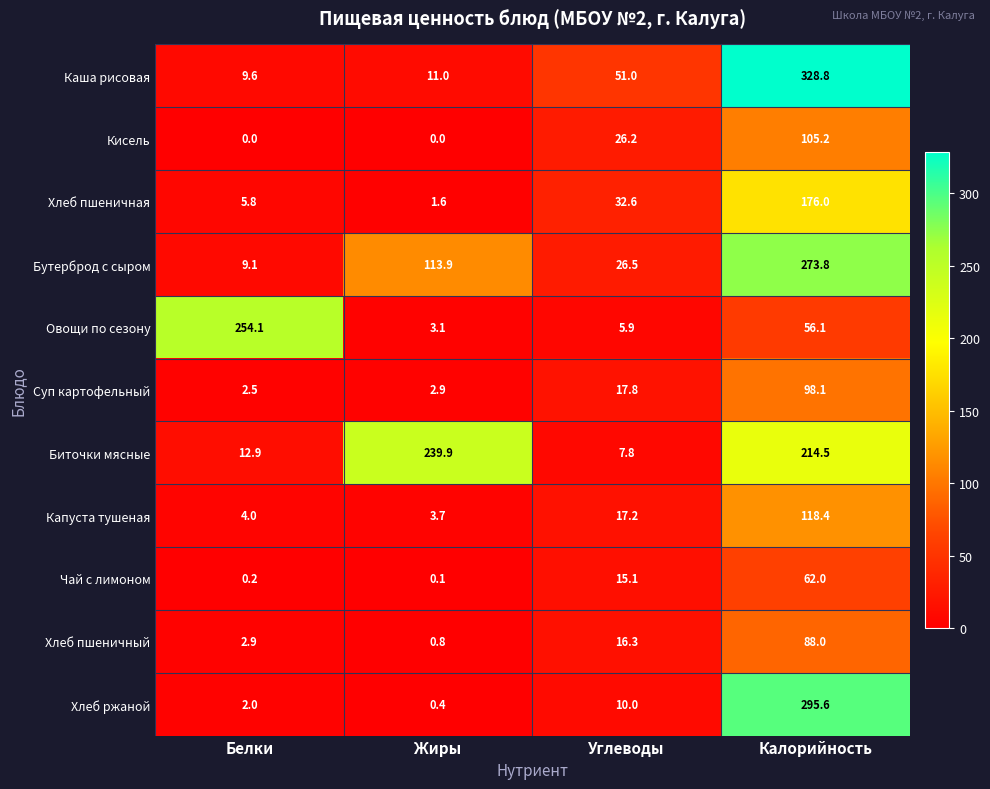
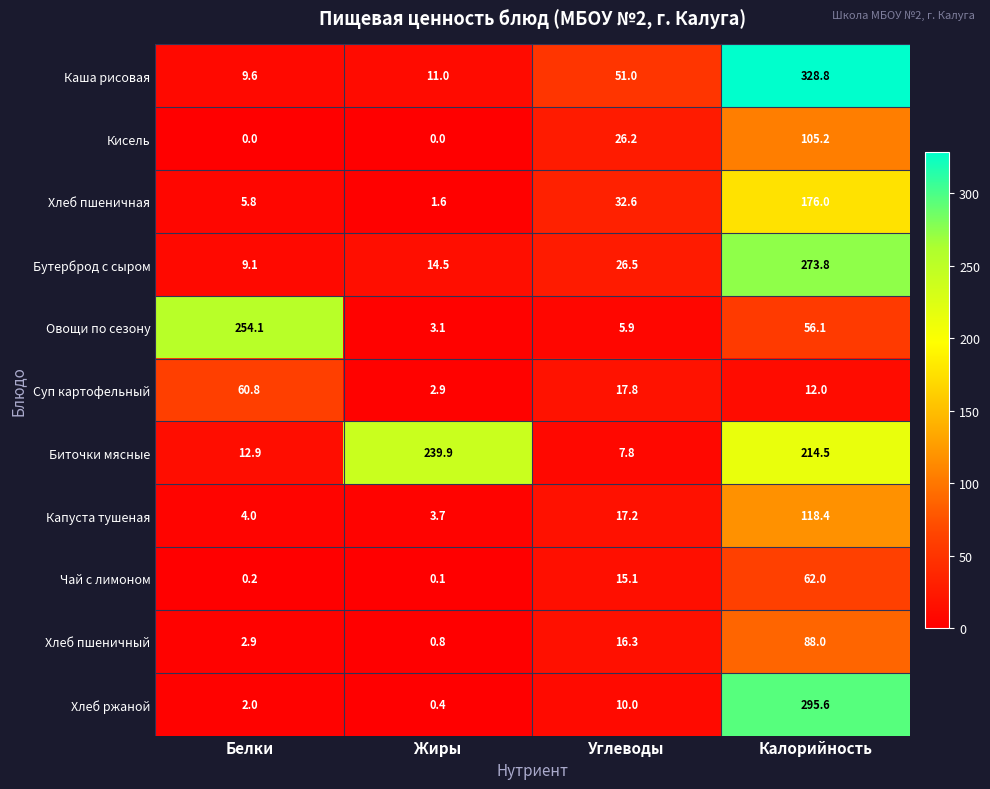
  {
    "Каша рисовая": {
      "Белки": 9.6,
      "Жиры": 11.0,
      "Углеводы": 51.0,
      "Калорийность": 328.8
    },
    "Кисель": {
      "Белки": 0.0,
      "Жиры": 0.0,
      "Углеводы": 26.2,
      "Калорийность": 105.2
    },
    "Хлеб пшеничная": {
      "Белки": 5.8,
      "Жиры": 1.6,
      "Углеводы": 32.6,
      "Калорийность": 176.0
    },
    "Бутерброд с сыром": {
      "Белки": 9.1,
-     "Жиры": 113.9,
+     "Жиры": 14.5,
      "Углеводы": 26.5,
      "Калорийность": 273.8
    },
    "Овощи по сезону": {
      "Белки": 254.1,
      "Жиры": 3.1,
      "Углеводы": 5.9,
      "Калорийность": 56.1
    },
    "Суп картофельный": {
-     "Белки": 2.5,
+     "Белки": 60.8,
      "Жиры": 2.9,
      "Углеводы": 17.8,
-     "Калорийность": 98.1
+     "Калорийность": 12.0
    },
    "Биточки мясные": {
      "Белки": 12.9,
      "Жиры": 239.9,
      "Углеводы": 7.8,
      "Калорийность": 214.5
    },
    "Капуста тушеная": {
      "Белки": 4.0,
      "Жиры": 3.7,
      "Углеводы": 17.2,
      "Калорийность": 118.4
    },
    "Чай с лимоном": {
      "Белки": 0.2,
      "Жиры": 0.1,
      "Углеводы": 15.1,
      "Калорийность": 62.0
    },
    "Хлеб пшеничный": {
      "Белки": 2.9,
      "Жиры": 0.8,
      "Углеводы": 16.3,
      "Калорийность": 88.0
    },
    "Хлеб ржаной": {
      "Белки": 2.0,
      "Жиры": 0.4,
      "Углеводы": 10.0,
      "Калорийность": 295.6
    }
  }
